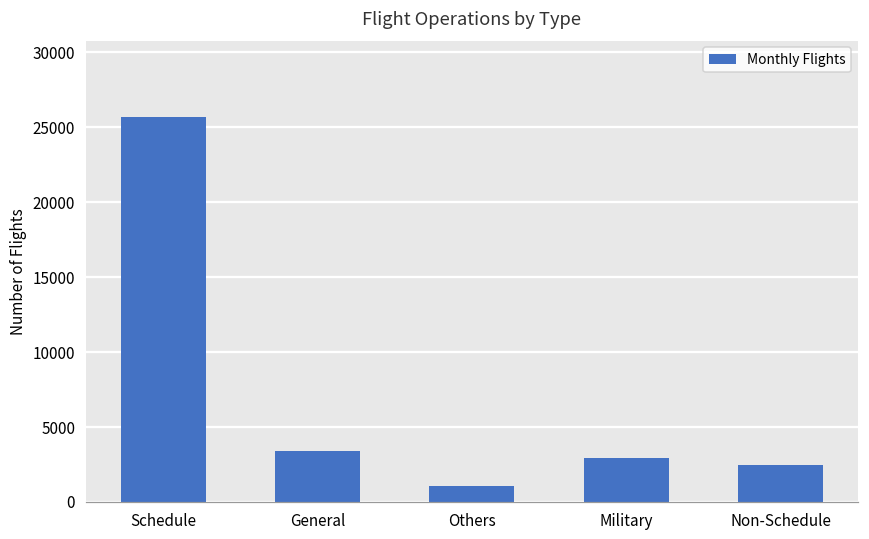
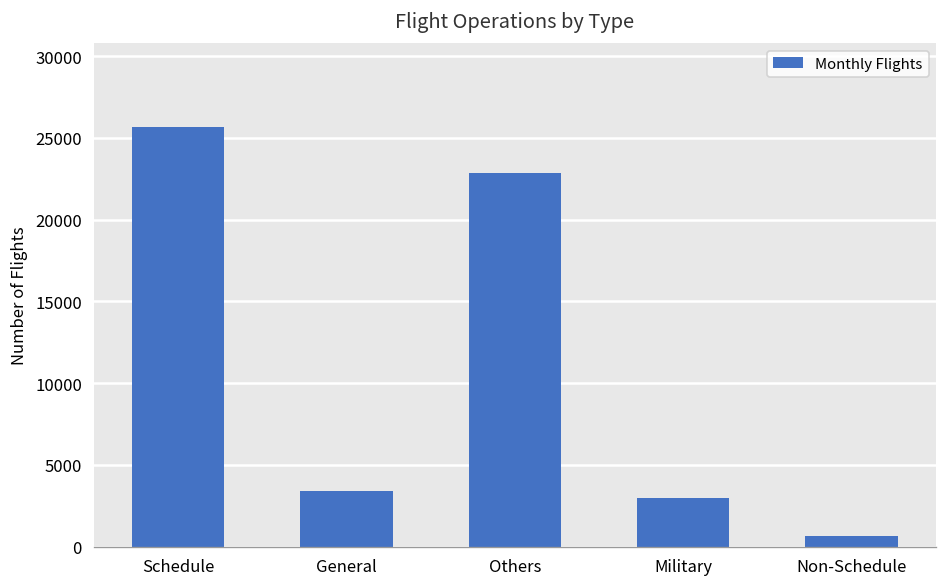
  {
    "Schedule": 25700,
    "General": 3400,
-   "Others": 1100,
+   "Others": 22800,
    "Military": 3000,
-   "Non-Schedule": 2500
+   "Non-Schedule": 600
  }
